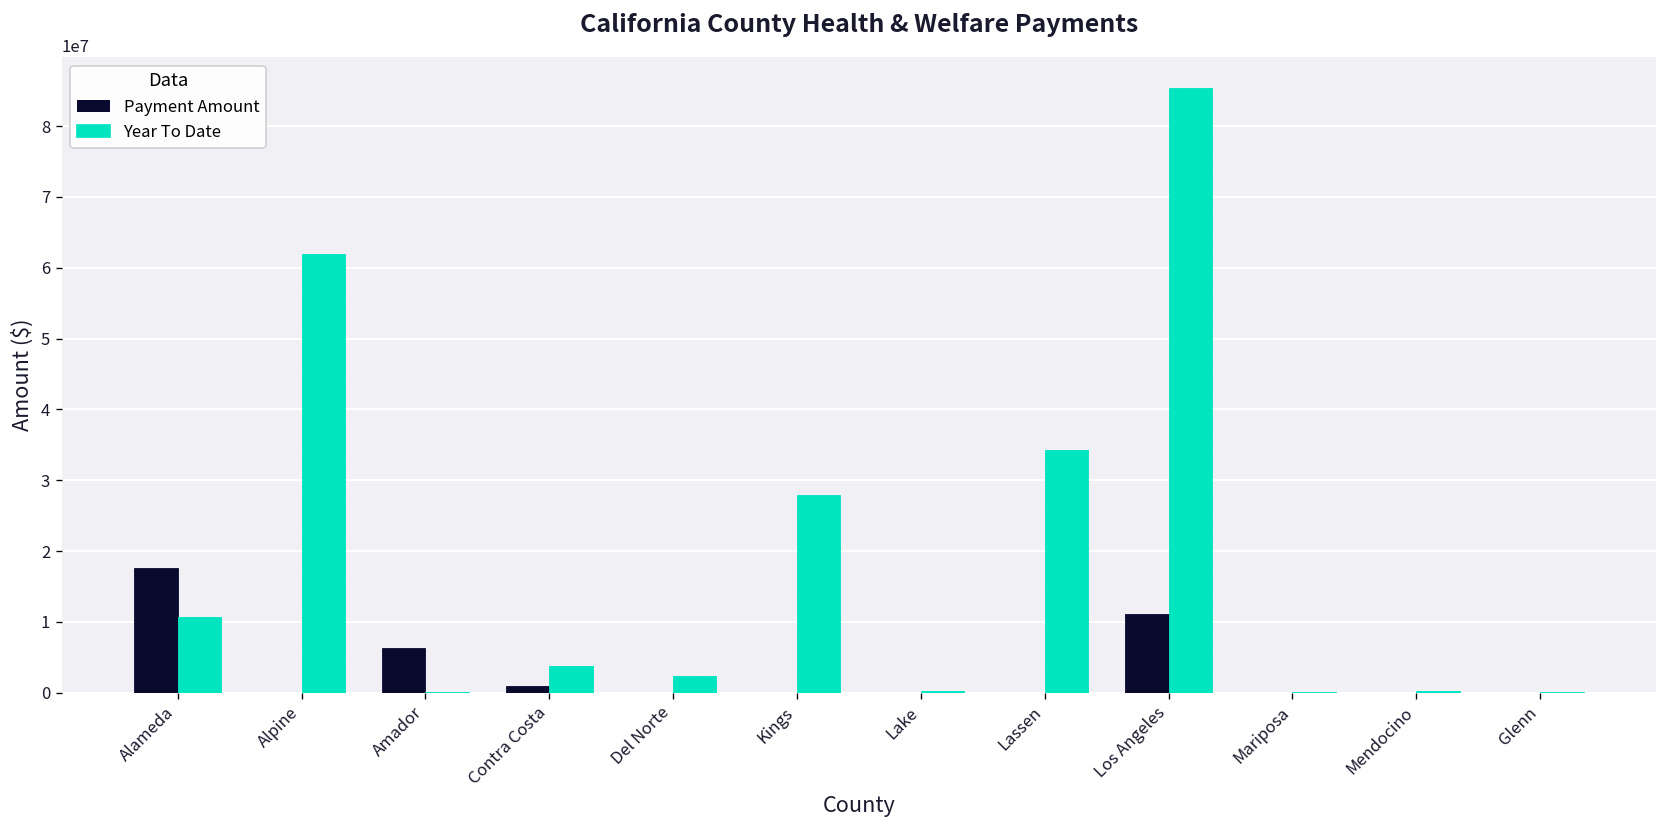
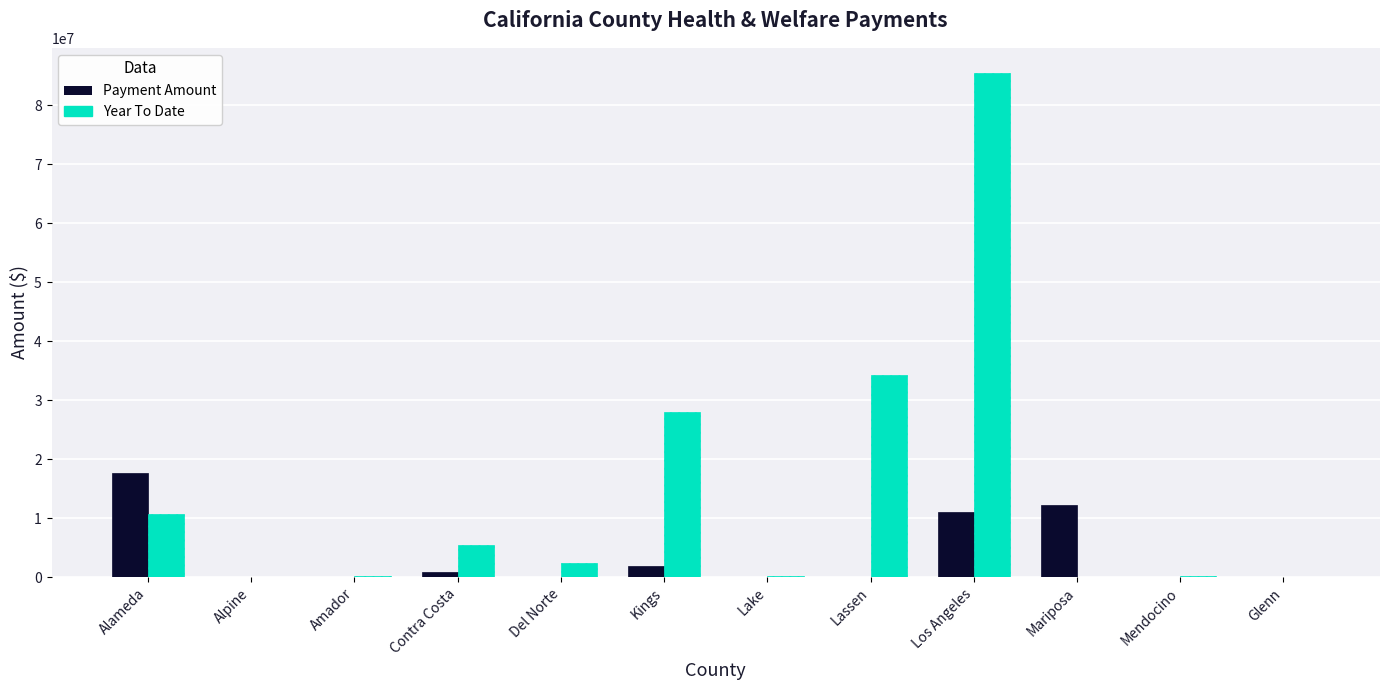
  {
    "Payment Amount": {
      "Alameda": 18000000,
-     "Amador": 6000000,
+     "Amador": 0,
      "Contra Costa": 1000000,
-     "Kings": 0,
+     "Kings": 2000000,
      "Los Angeles": 11000000,
-     "Mariposa": 0
+     "Mariposa": 12000000
    },
    "Year To Date": {
      "Alameda": 11000000,
-     "Alpine": 62000000,
-     "Contra Costa": 4000000,
+     "Alpine": 0,
+     "Contra Costa": 5000000,
      "Del Norte": 2000000,
      "Kings": 28000000,
      "Lassen": 34000000,
      "Los Angeles": 85000000
    }
  }
